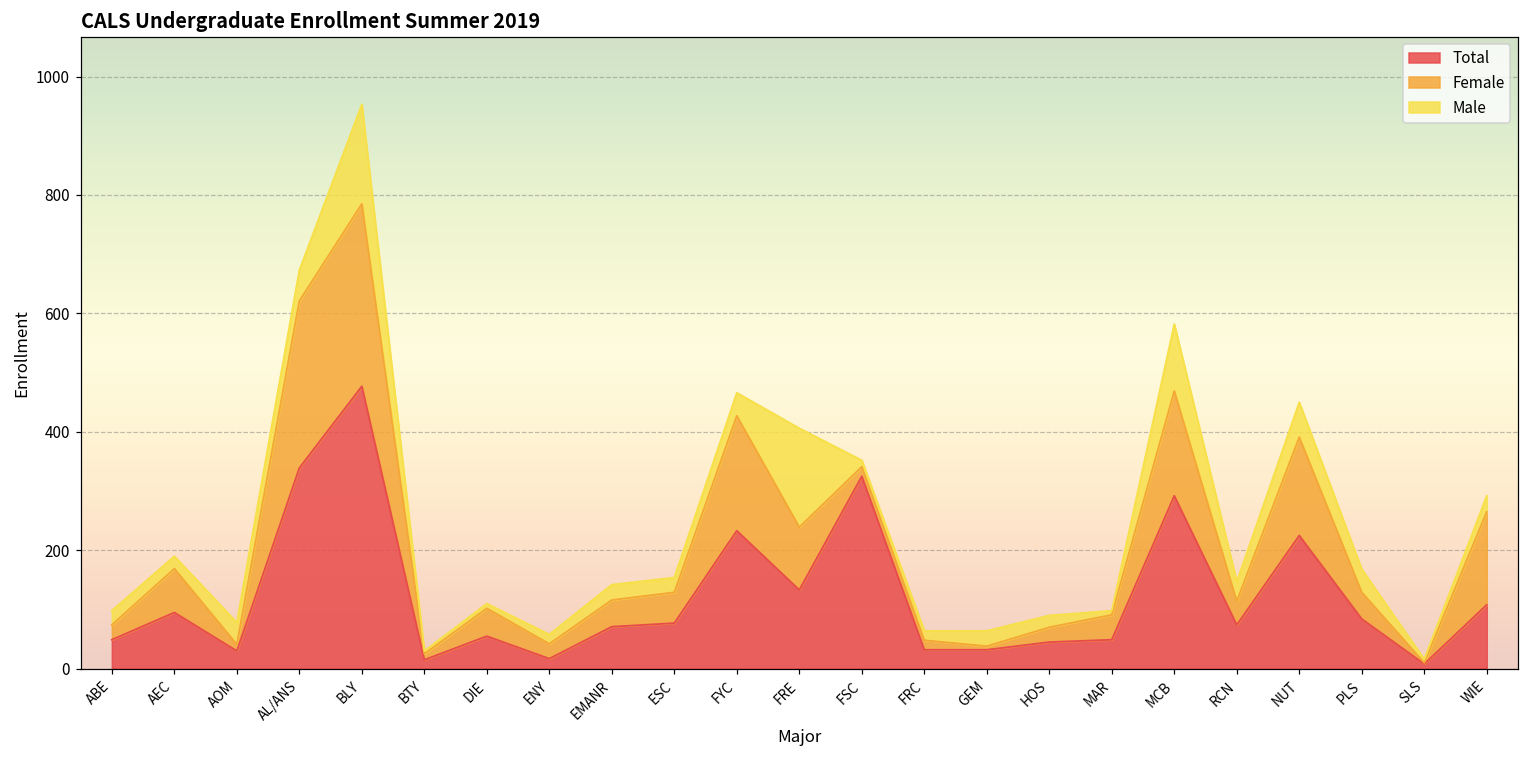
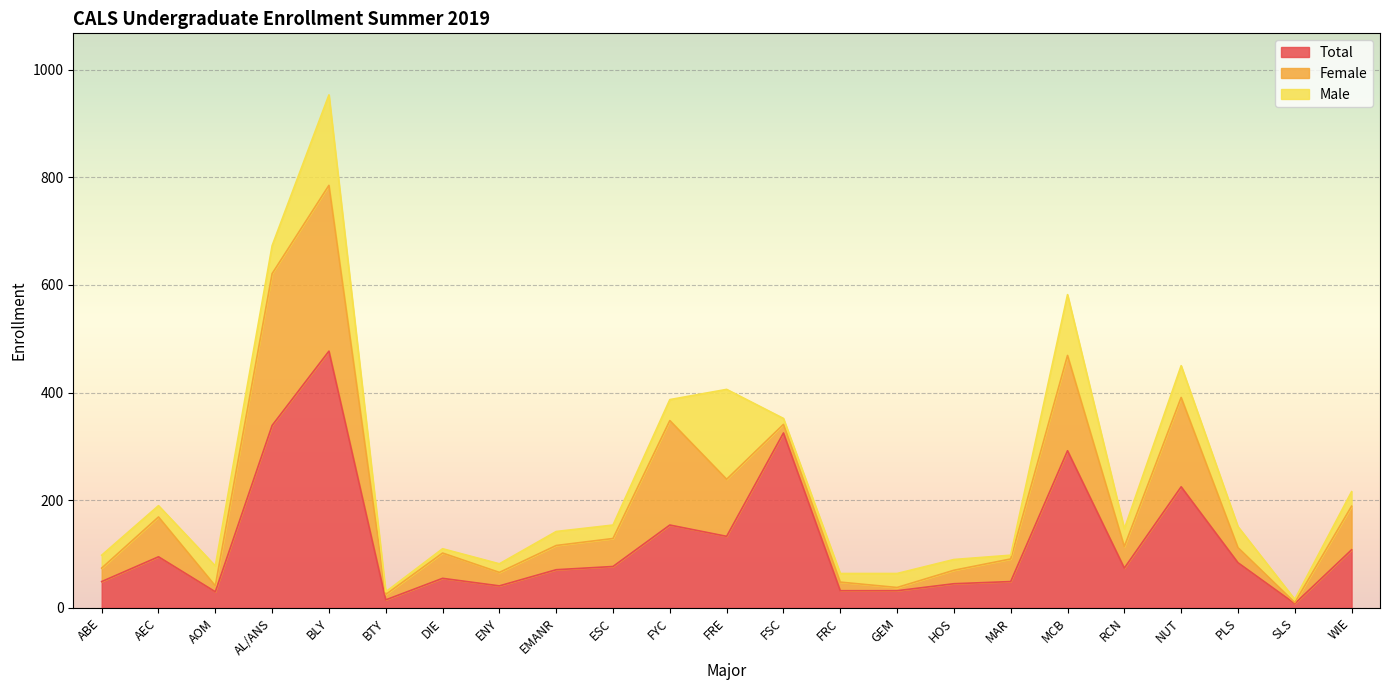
  {
    "Total": {
      "ABE": 50,
      "AEC": 100,
      "AOM": 30,
      "AL/ANS": 340,
      "BLY": 480,
      "BTY": 20,
      "DIE": 60,
-     "ENY": 20,
+     "ENY": 40,
      "EMANR": 70,
      "ESC": 80,
-     "FYC": 230,
+     "FYC": 150,
      "FRE": 130,
      "FSC": 330,
      "FRC": 30,
      "GEM": 30,
      "HOS": 50,
      "MAR": 50,
      "MCB": 290,
      "RCN": 70,
      "NUT": 230,
      "PLS": 80,
      "WIE": 110
    },
    "Female": {
      "ABE": 30,
      "AEC": 70,
      "AOM": 10,
      "AL/ANS": 280,
      "BLY": 310,
      "BTY": 10,
      "DIE": 50,
      "ENY": 30,
      "EMANR": 50,
      "ESC": 50,
      "FYC": 190,
      "FRE": 110,
      "FSC": 20,
      "FRC": 20,
      "GEM": 10,
      "HOS": 30,
      "MAR": 40,
      "MCB": 180,
      "RCN": 40,
      "NUT": 170,
-     "PLS": 50,
-     "WIE": 160
+     "PLS": 30,
+     "WIE": 80
    },
    "Male": {
      "ABE": 20,
      "AEC": 20,
      "AOM": 40,
      "AL/ANS": 50,
      "BLY": 170,
      "BTY": 10,
      "DIE": 10,
      "ENY": 20,
      "EMANR": 30,
      "ESC": 30,
      "FYC": 40,
      "FRE": 170,
      "FSC": 10,
      "FRC": 20,
      "GEM": 30,
      "HOS": 20,
      "MAR": 10,
      "MCB": 110,
      "RCN": 30,
      "NUT": 60,
      "PLS": 40,
      "SLS": 10,
      "WIE": 30
    }
  }
